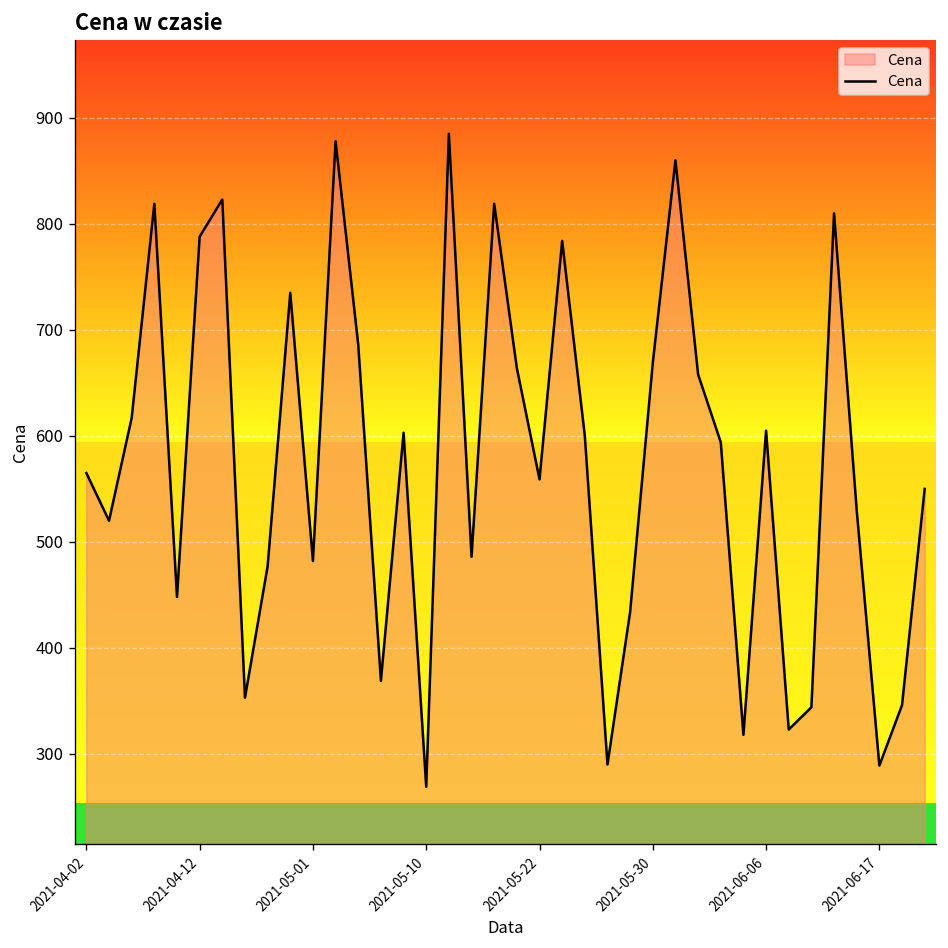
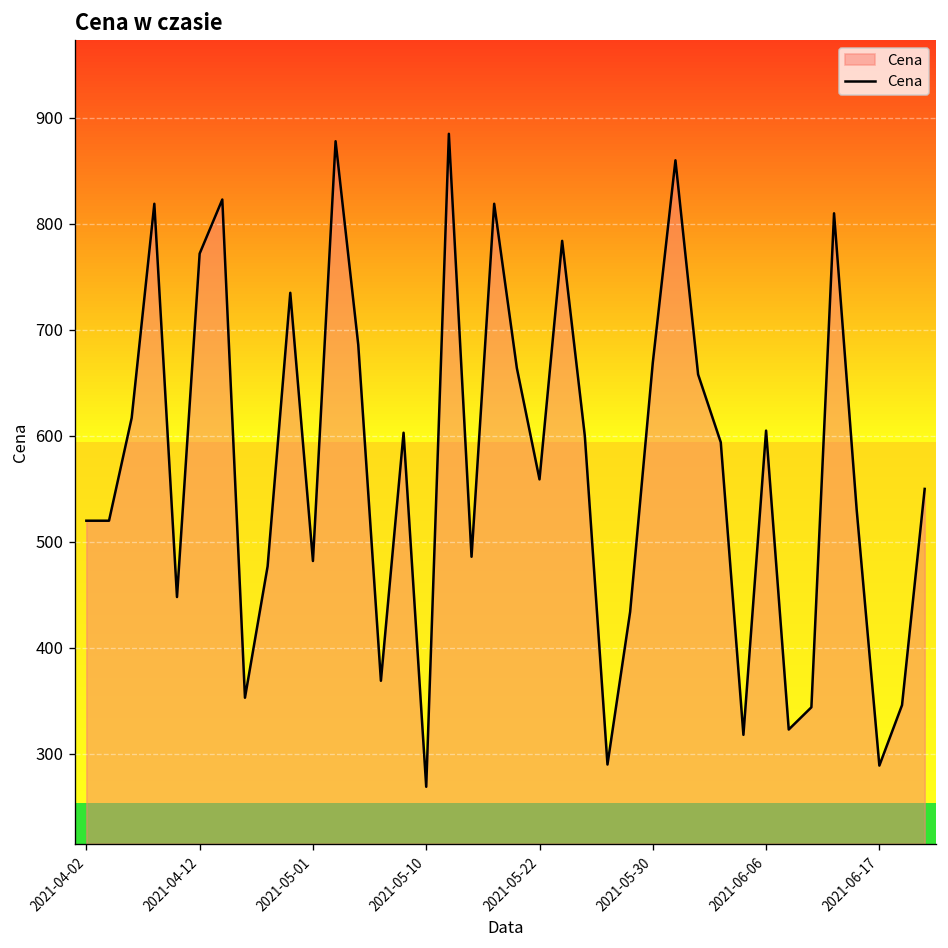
  {
-   "2021-04-02": 570,
-   "2021-04-12": 790,
+   "2021-04-02": 520,
+   "2021-04-12": 770,
    "2021-05-01": 480,
    "2021-05-10": 270,
    "2021-05-22": 560,
    "2021-06-06": 610
  }
